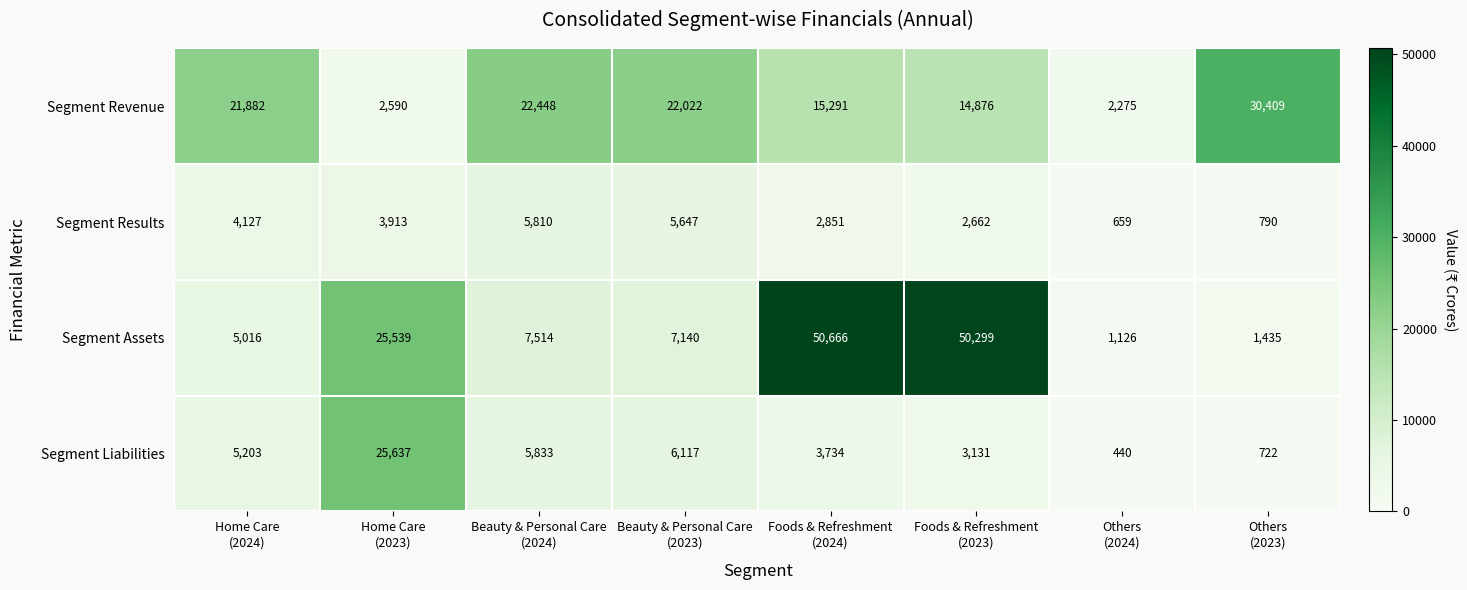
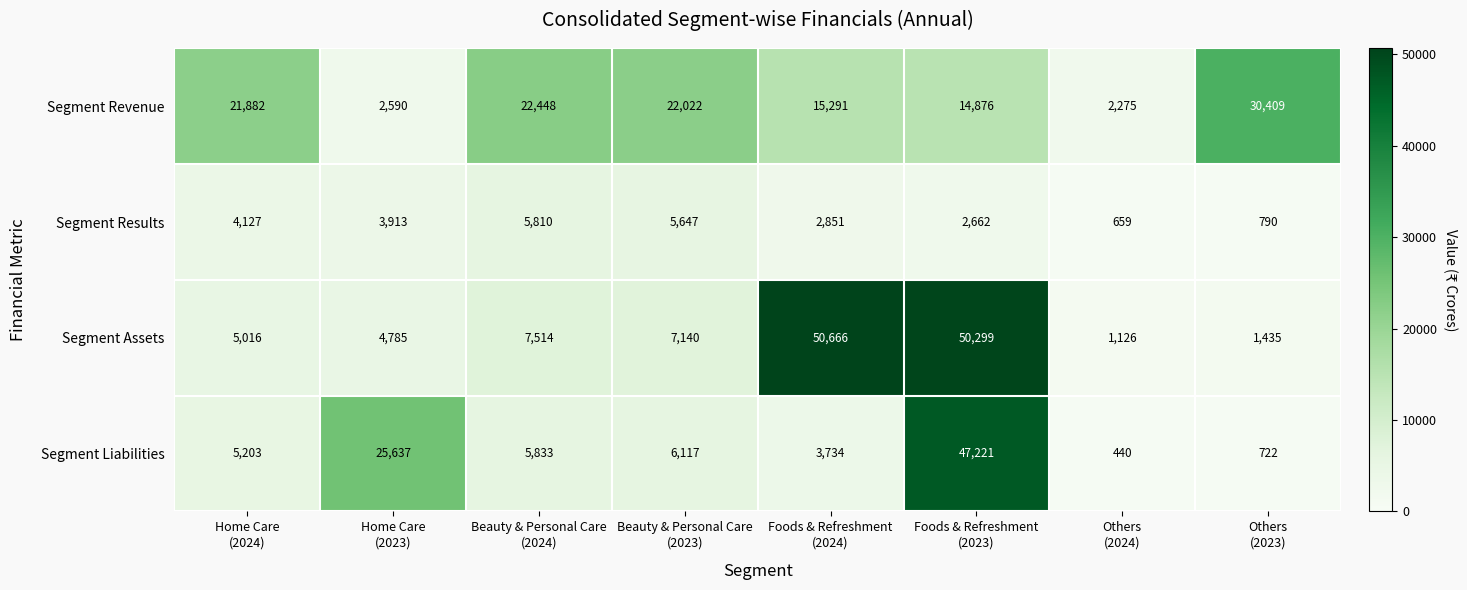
  {
    "Segment Revenue": {
      "Home Care (2024)": "21,882",
      "Home Care (2023)": "2,590",
      "Beauty & Personal Care (2024)": "22,448",
      "Beauty & Personal Care (2023)": "22,022",
      "Foods & Refreshment (2024)": "15,291",
      "Foods & Refreshment (2023)": "14,876",
      "Others (2024)": "2,275",
      "Others (2023)": "30,409"
    },
    "Segment Results": {
      "Home Care (2024)": "4,127",
      "Home Care (2023)": "3,913",
      "Beauty & Personal Care (2024)": "5,810",
      "Beauty & Personal Care (2023)": "5,647",
      "Foods & Refreshment (2024)": "2,851",
      "Foods & Refreshment (2023)": "2,662",
      "Others (2024)": "659",
      "Others (2023)": "790"
    },
    "Segment Assets": {
      "Home Care (2024)": "5,016",
-     "Home Care (2023)": "25,539",
+     "Home Care (2023)": "4,785",
      "Beauty & Personal Care (2024)": "7,514",
      "Beauty & Personal Care (2023)": "7,140",
      "Foods & Refreshment (2024)": "50,666",
      "Foods & Refreshment (2023)": "50,299",
      "Others (2024)": "1,126",
      "Others (2023)": "1,435"
    },
    "Segment Liabilities": {
      "Home Care (2024)": "5,203",
      "Home Care (2023)": "25,637",
      "Beauty & Personal Care (2024)": "5,833",
      "Beauty & Personal Care (2023)": "6,117",
      "Foods & Refreshment (2024)": "3,734",
-     "Foods & Refreshment (2023)": "3,131",
+     "Foods & Refreshment (2023)": "47,221",
      "Others (2024)": "440",
      "Others (2023)": "722"
    }
  }
